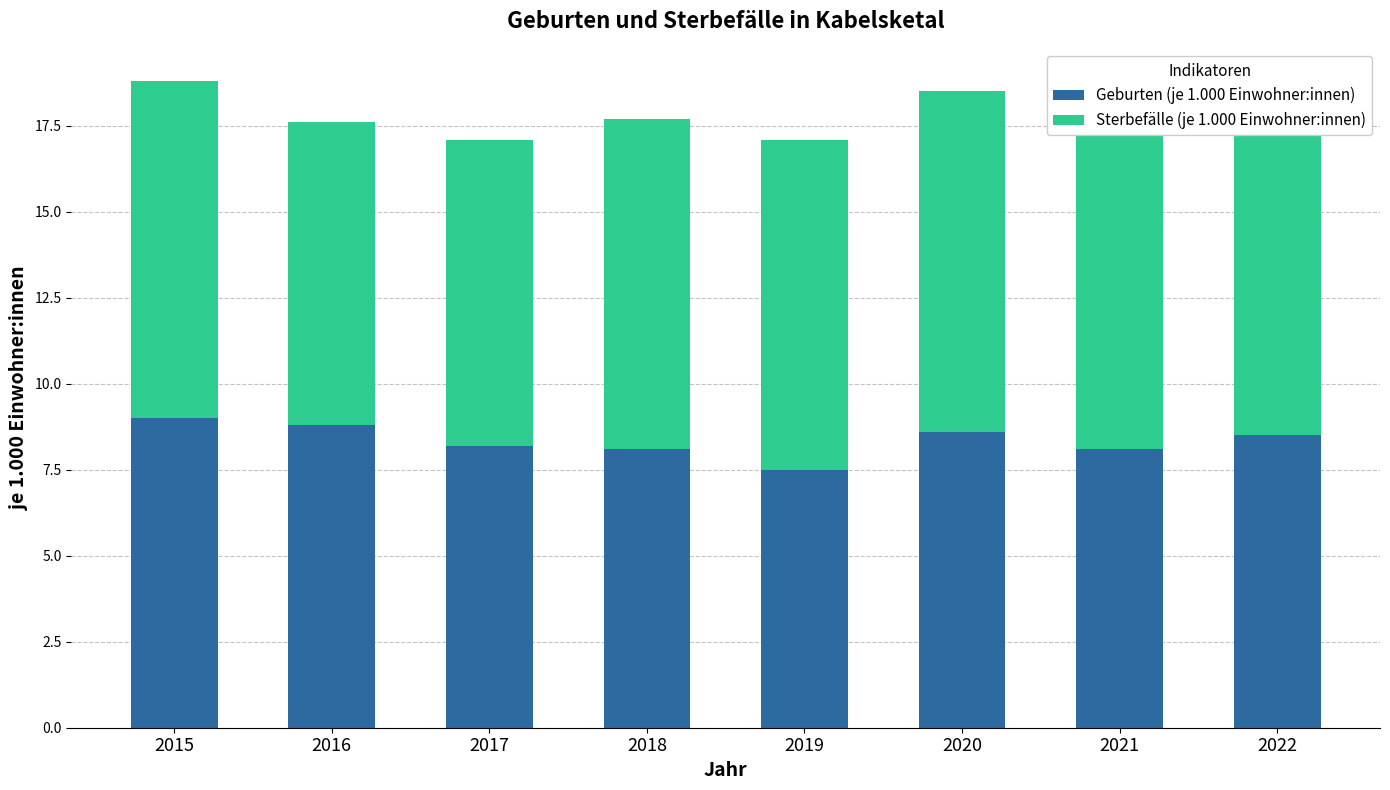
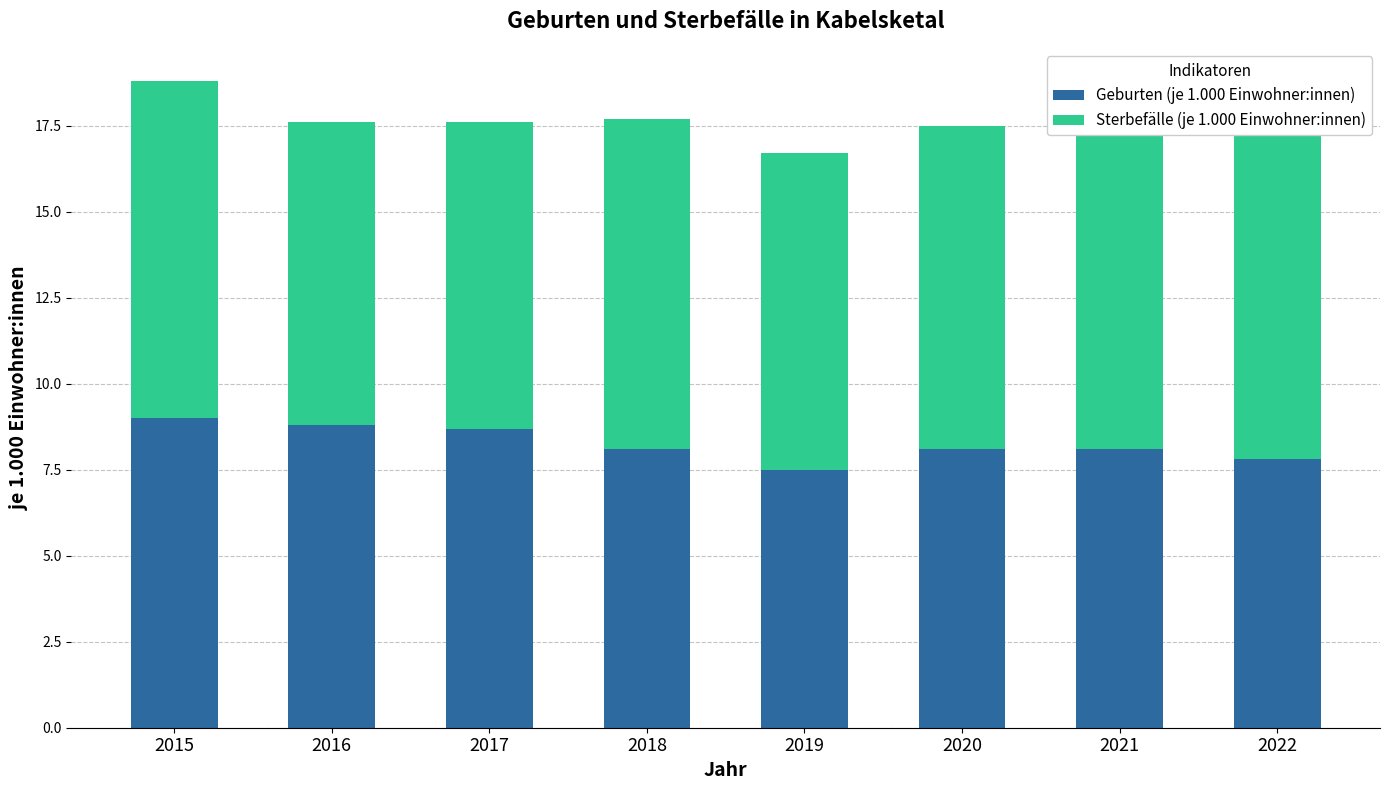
  {
    "Geburten (je 1.000 Einwohner:innen)": {
      "2015": 9.0,
      "2016": 8.8,
-     "2017": 8.2,
+     "2017": 8.7,
      "2018": 8.1,
      "2019": 7.5,
-     "2020": 8.6,
+     "2020": 8.1,
      "2021": 8.1,
-     "2022": 8.5
+     "2022": 7.8
    },
    "Sterbefälle (je 1.000 Einwohner:innen)": {
      "2015": 9.8,
      "2016": 8.8,
      "2017": 8.9,
      "2018": 9.6,
-     "2019": 9.6,
-     "2020": 9.9
+     "2019": 9.2,
+     "2020": 9.4
    }
  }
